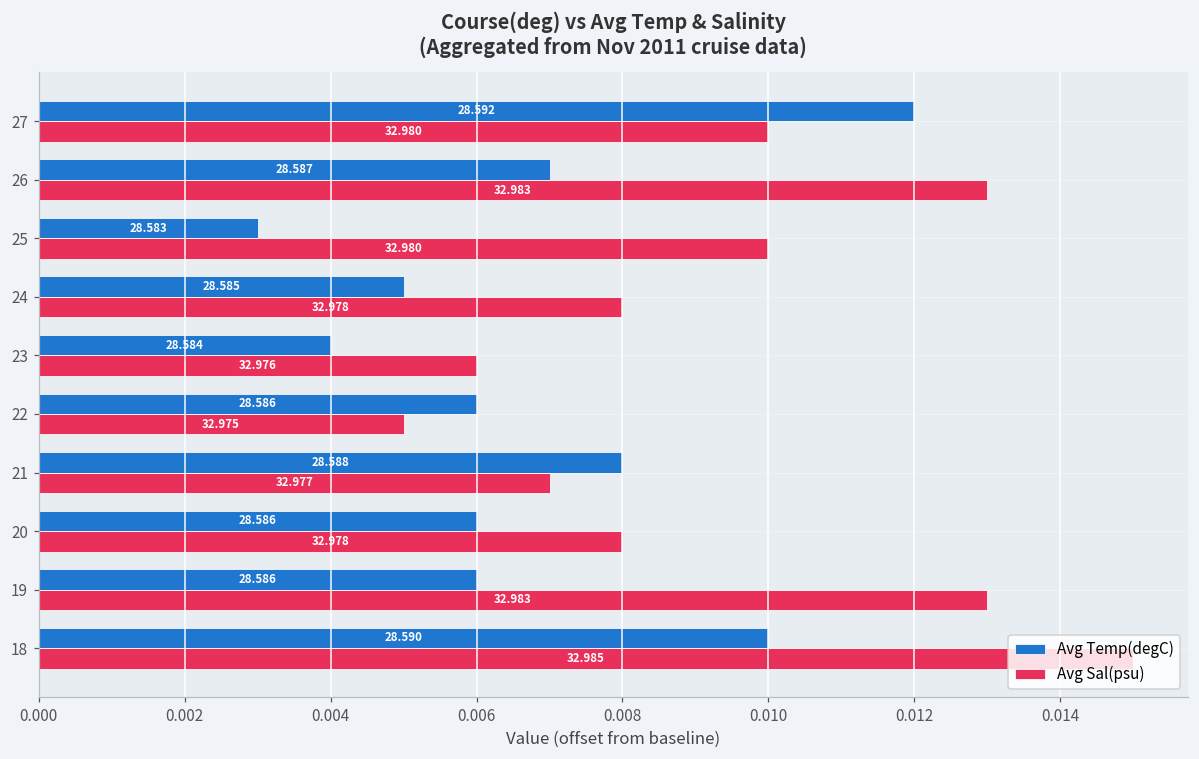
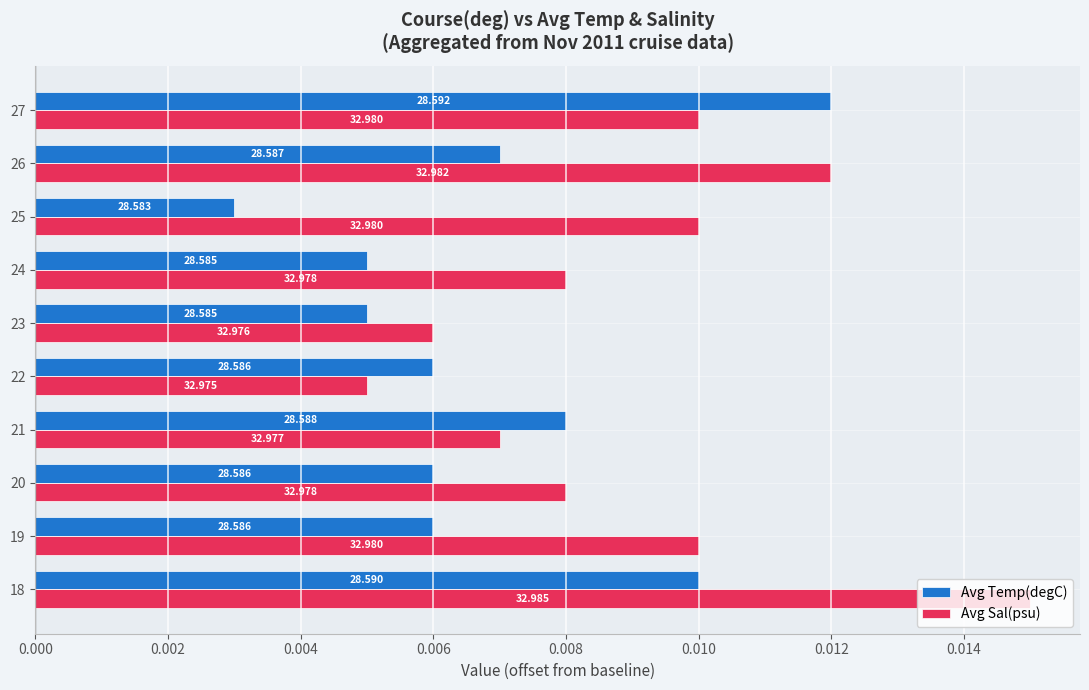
  {
    "Avg Temp(degC)": {
-     "23": 28.584
+     "23": 28.585
    },
    "Avg Sal(psu)": {
-     "26": 32.983,
-     "19": 32.983
+     "26": 32.982,
+     "19": 32.980
    }
  }
